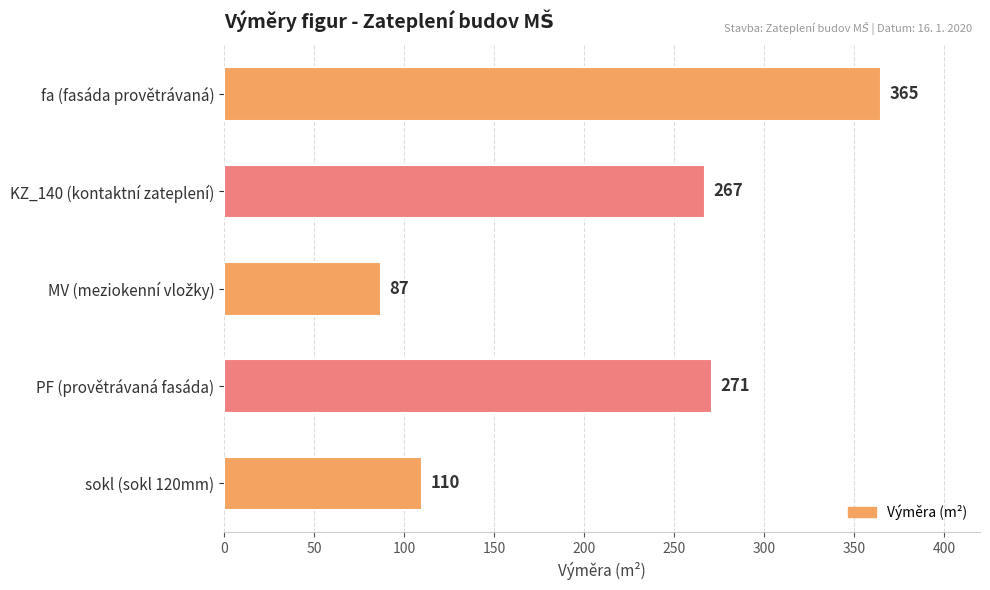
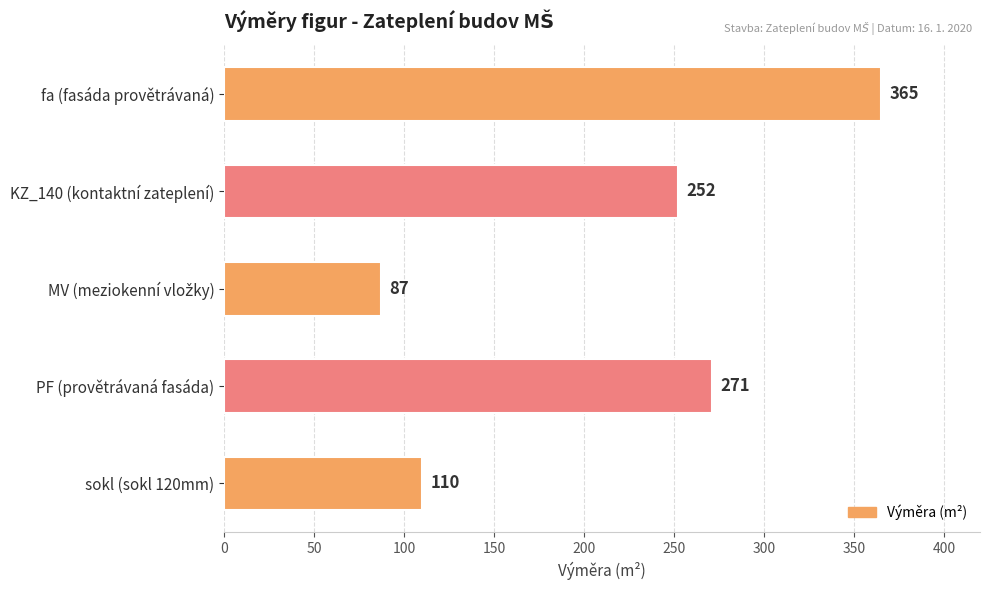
  {
    "fa (fasáda provětrávaná)": 365,
-   "KZ_140 (kontaktní zateplení)": 267,
+   "KZ_140 (kontaktní zateplení)": 252,
    "MV (meziokenní vložky)": 87,
    "PF (provětrávaná fasáda)": 271,
    "sokl (sokl 120mm)": 110
  }
